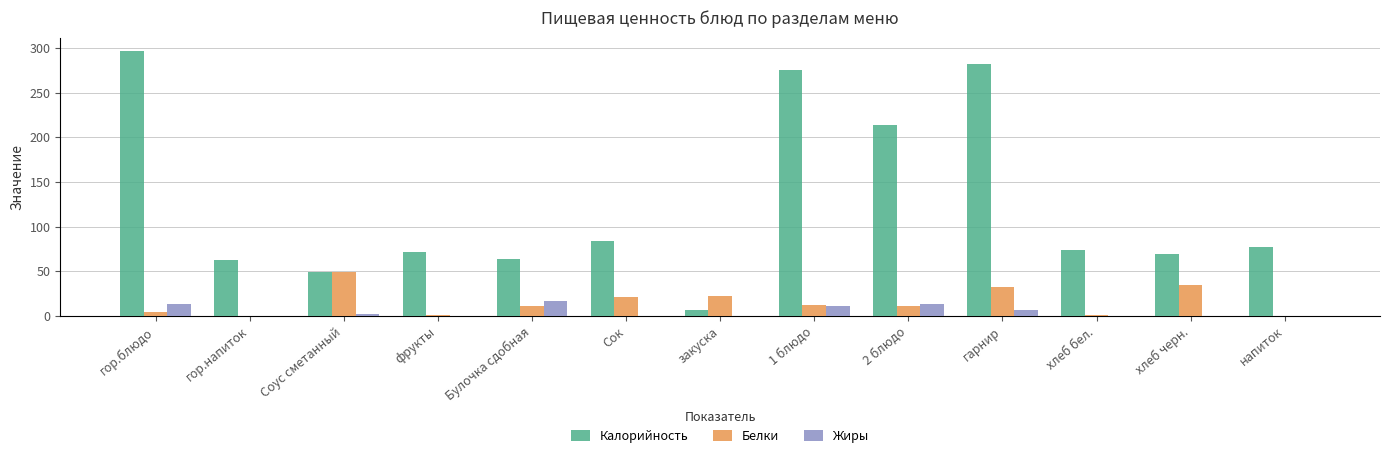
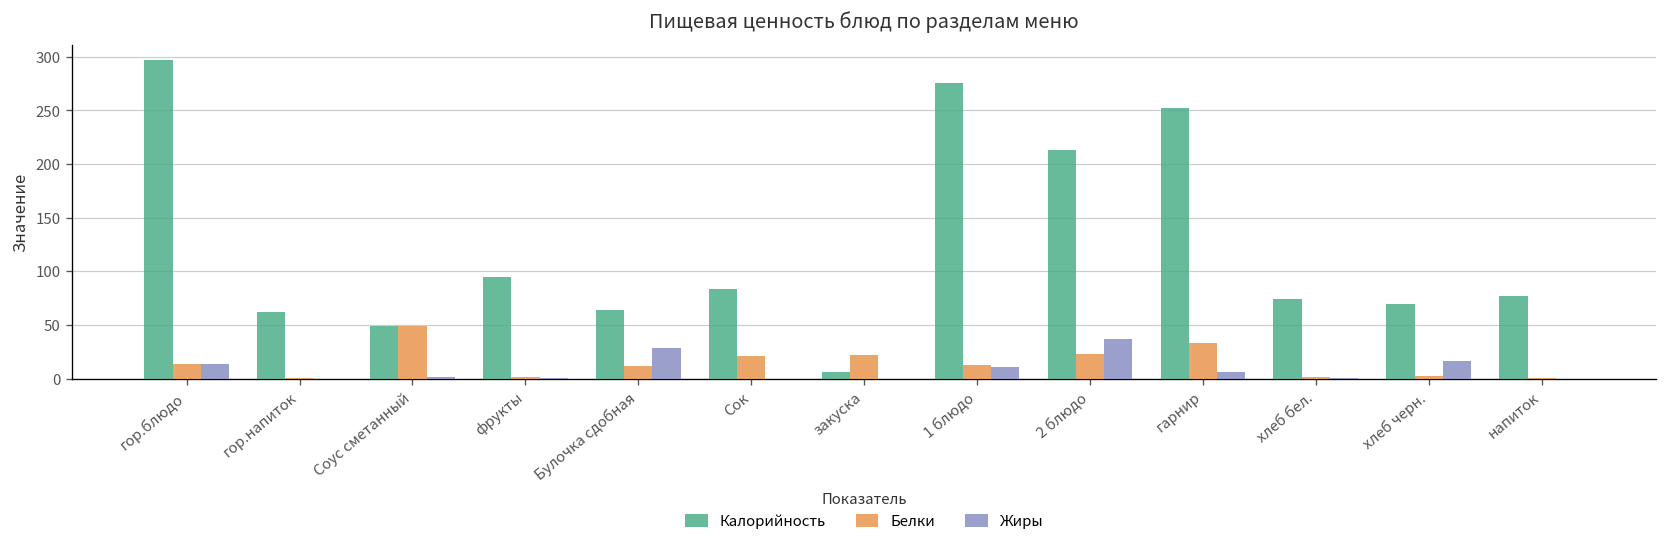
  {
    "Калорийность": {
      "гор.блюдо": 300,
      "гор.напиток": 60,
      "Соус сметанный": 50,
-     "фрукты": 70,
+     "фрукты": 90,
      "Булочка сдобная": 60,
      "Сок": 80,
      "закуска": 10,
      "1 блюдо": 280,
      "2 блюдо": 210,
-     "гарнир": 280,
+     "гарнир": 250,
      "хлеб бел.": 70,
      "хлеб черн.": 70,
      "напиток": 80
    },
    "Белки": {
-     "гор.блюдо": 0,
+     "гор.блюдо": 10,
      "Соус сметанный": 50,
      "Булочка сдобная": 10,
      "Сок": 20,
      "закуска": 20,
      "1 блюдо": 10,
-     "2 блюдо": 10,
+     "2 блюдо": 20,
      "гарнир": 30,
-     "хлеб черн.": 30
+     "хлеб черн.": 0
    },
    "Жиры": {
      "гор.блюдо": 10,
-     "Булочка сдобная": 20,
+     "Булочка сдобная": 30,
      "1 блюдо": 10,
-     "2 блюдо": 10,
+     "2 блюдо": 40,
      "гарнир": 10,
-     "хлеб черн.": 0,
+     "хлеб черн.": 20,
      "напиток": 0
    }
  }
